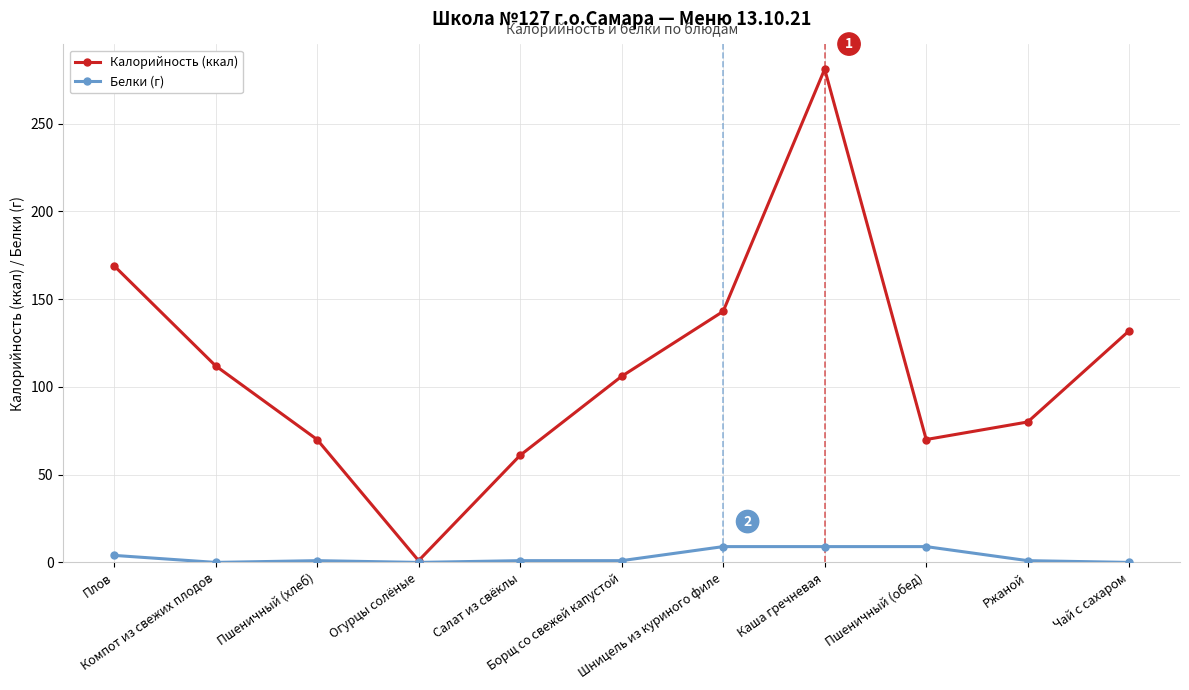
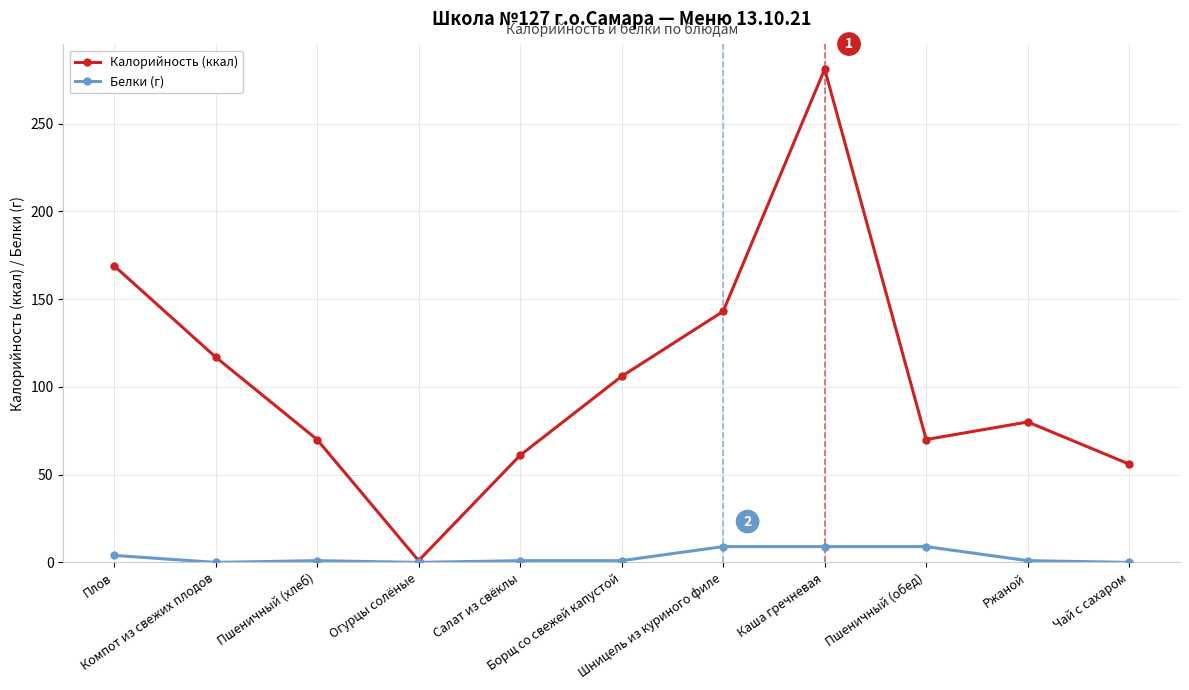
  {
    "Калорийность (ккал)": {
      "Плов": 169,
-     "Компот из свежих плодов": 112,
+     "Компот из свежих плодов": 117,
      "Пшеничный (хлеб)": 70,
      "Салат из свёклы": 61,
      "Борщ со свежей капустой": 106,
      "Шницель из куриного филе": 143,
      "Каша гречневая": 281,
      "Пшеничный (обед)": 70,
      "Ржаной": 80,
-     "Чай с сахаром": 132
+     "Чай с сахаром": 56
    },
    "Белки (г)": {
      "Плов": 4,
      "Компот из свежих плодов": 0,
      "Пшеничный (хлеб)": 1,
      "Салат из свёклы": 1,
      "Борщ со свежей капустой": 1,
      "Шницель из куриного филе": 9,
      "Каша гречневая": 9,
      "Пшеничный (обед)": 9,
      "Ржаной": 1,
      "Чай с сахаром": 0
    }
  }
